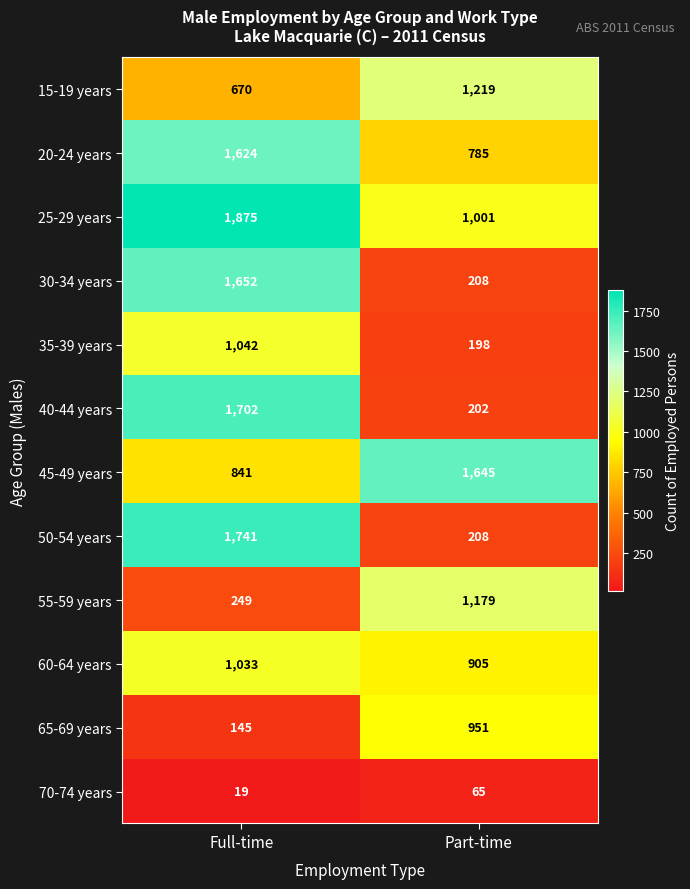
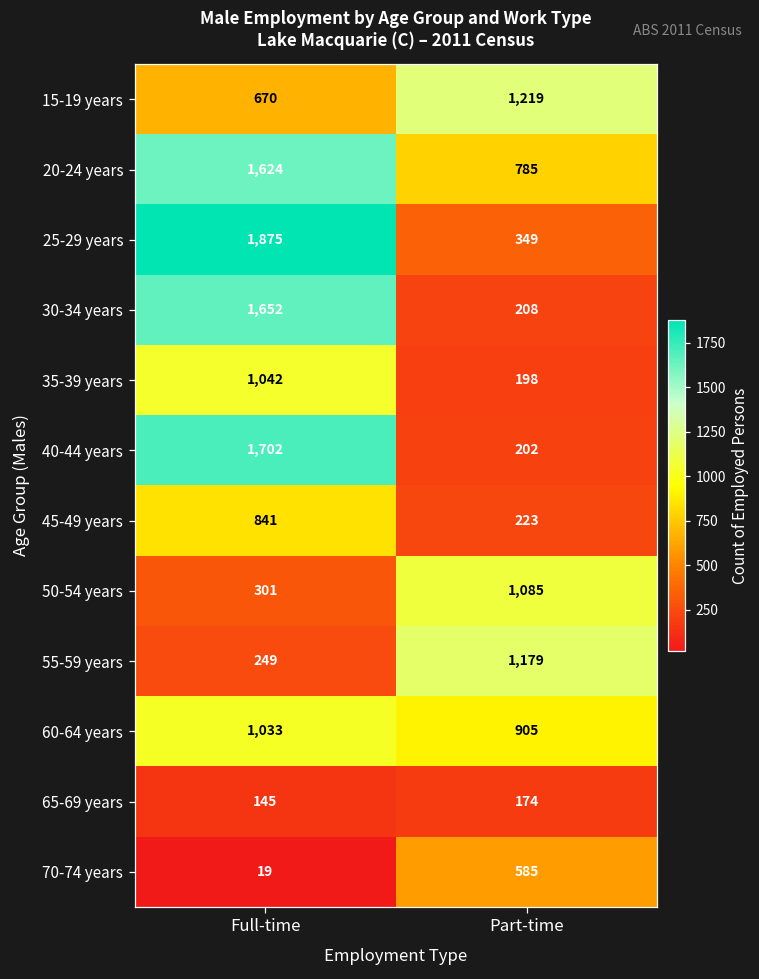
  {
    "15-19 years": {
      "Full-time": "670",
      "Part-time": "1,219"
    },
    "20-24 years": {
      "Full-time": "1,624",
      "Part-time": "785"
    },
    "25-29 years": {
      "Full-time": "1,875",
-     "Part-time": "1,001"
+     "Part-time": "349"
    },
    "30-34 years": {
      "Full-time": "1,652",
      "Part-time": "208"
    },
    "35-39 years": {
      "Full-time": "1,042",
      "Part-time": "198"
    },
    "40-44 years": {
      "Full-time": "1,702",
      "Part-time": "202"
    },
    "45-49 years": {
      "Full-time": "841",
-     "Part-time": "1,645"
+     "Part-time": "223"
    },
    "50-54 years": {
-     "Full-time": "1,741",
-     "Part-time": "208"
+     "Full-time": "301",
+     "Part-time": "1,085"
    },
    "55-59 years": {
      "Full-time": "249",
      "Part-time": "1,179"
    },
    "60-64 years": {
      "Full-time": "1,033",
      "Part-time": "905"
    },
    "65-69 years": {
      "Full-time": "145",
-     "Part-time": "951"
+     "Part-time": "174"
    },
    "70-74 years": {
      "Full-time": "19",
-     "Part-time": "65"
+     "Part-time": "585"
    }
  }
